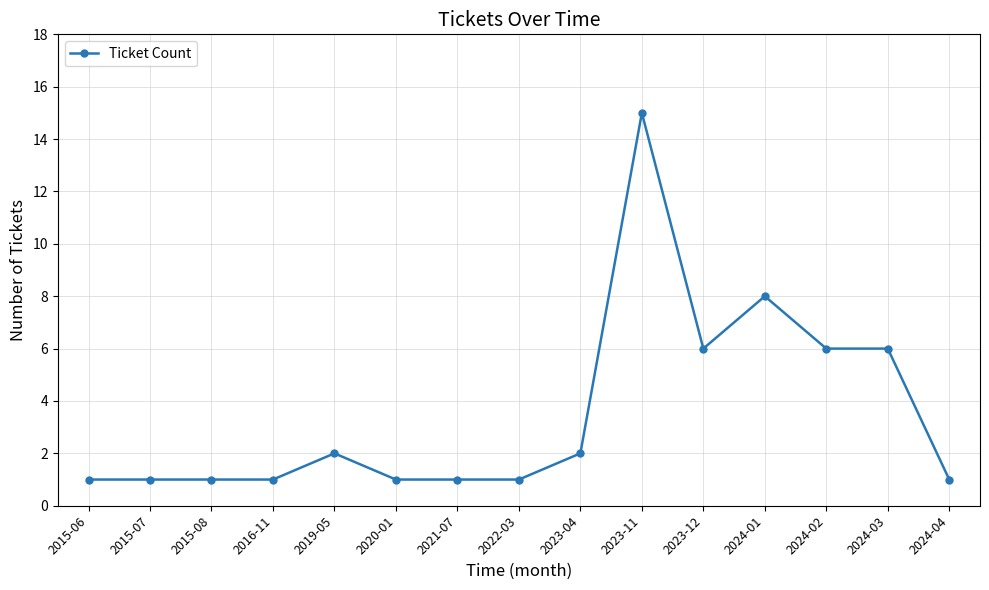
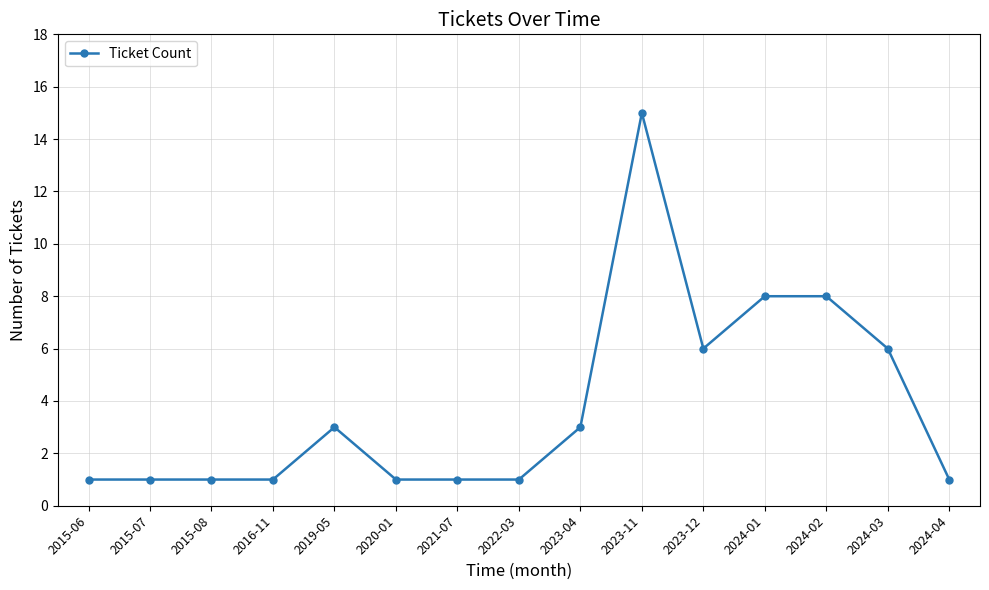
  {
    "2015-06": 1,
    "2015-07": 1,
    "2015-08": 1,
    "2016-11": 1,
-   "2019-05": 2,
+   "2019-05": 3,
    "2020-01": 1,
    "2021-07": 1,
    "2022-03": 1,
-   "2023-04": 2,
+   "2023-04": 3,
    "2023-11": 15,
    "2023-12": 6,
    "2024-01": 8,
-   "2024-02": 6,
+   "2024-02": 8,
    "2024-03": 6,
    "2024-04": 1
  }
